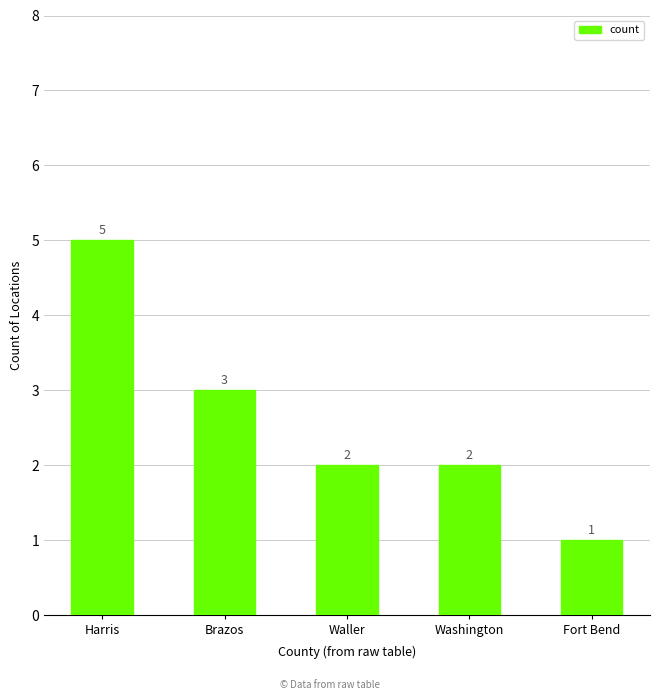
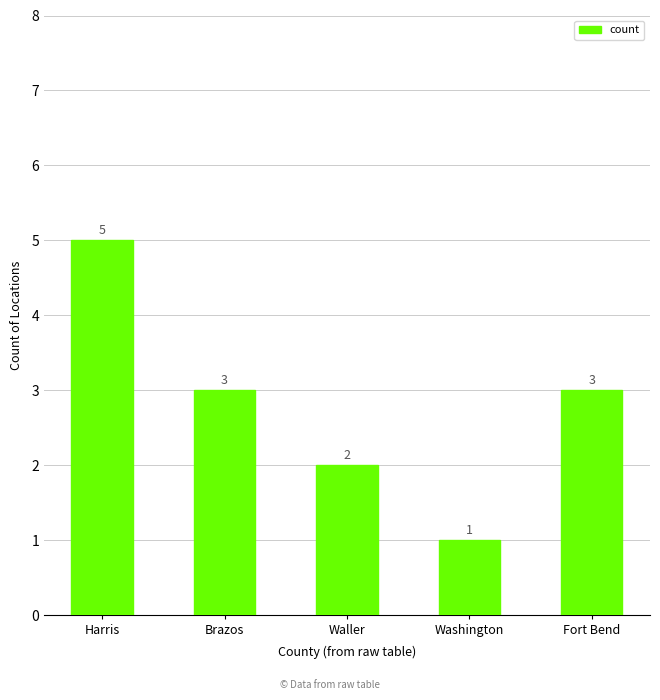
  {
    "Harris": 5,
    "Brazos": 3,
    "Waller": 2,
-   "Washington": 2,
-   "Fort Bend": 1
+   "Washington": 1,
+   "Fort Bend": 3
  }
